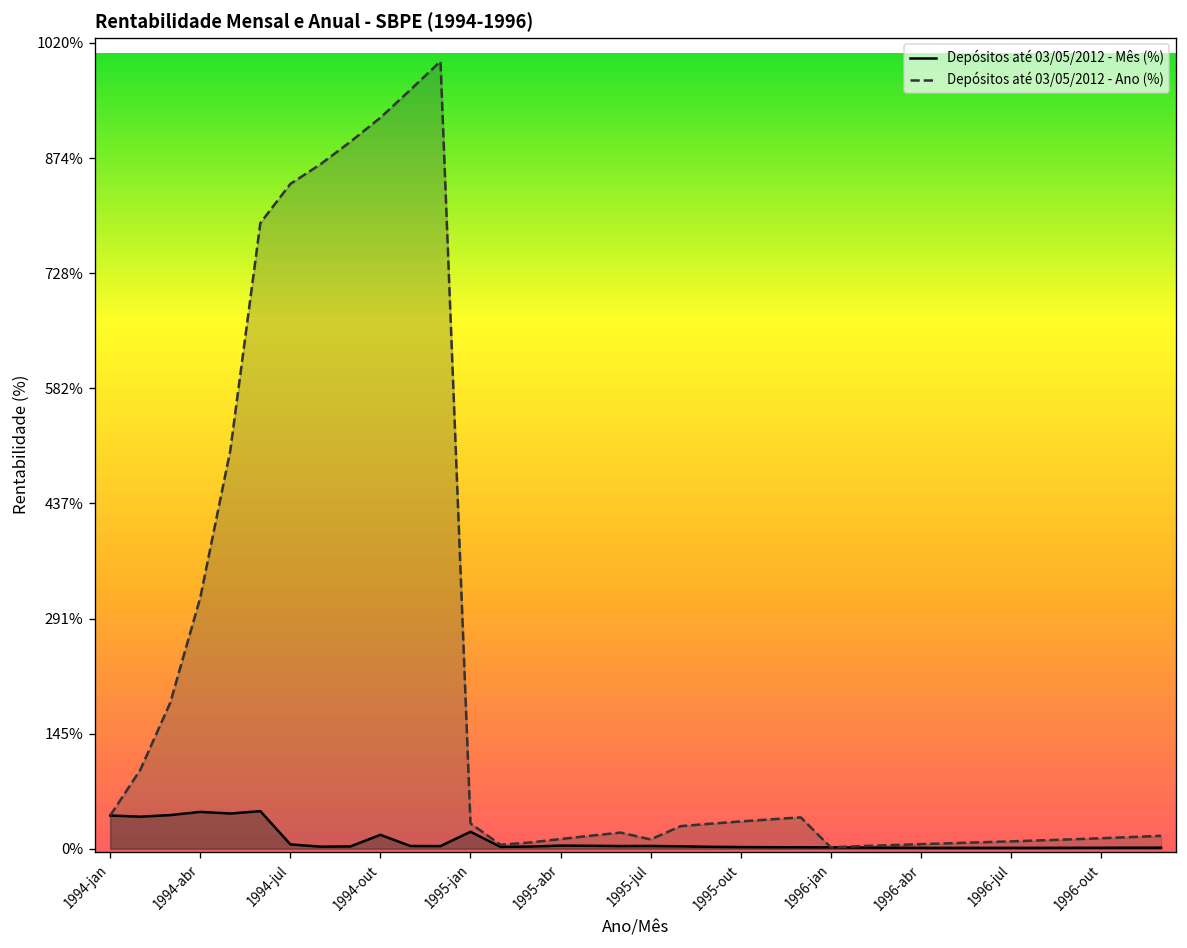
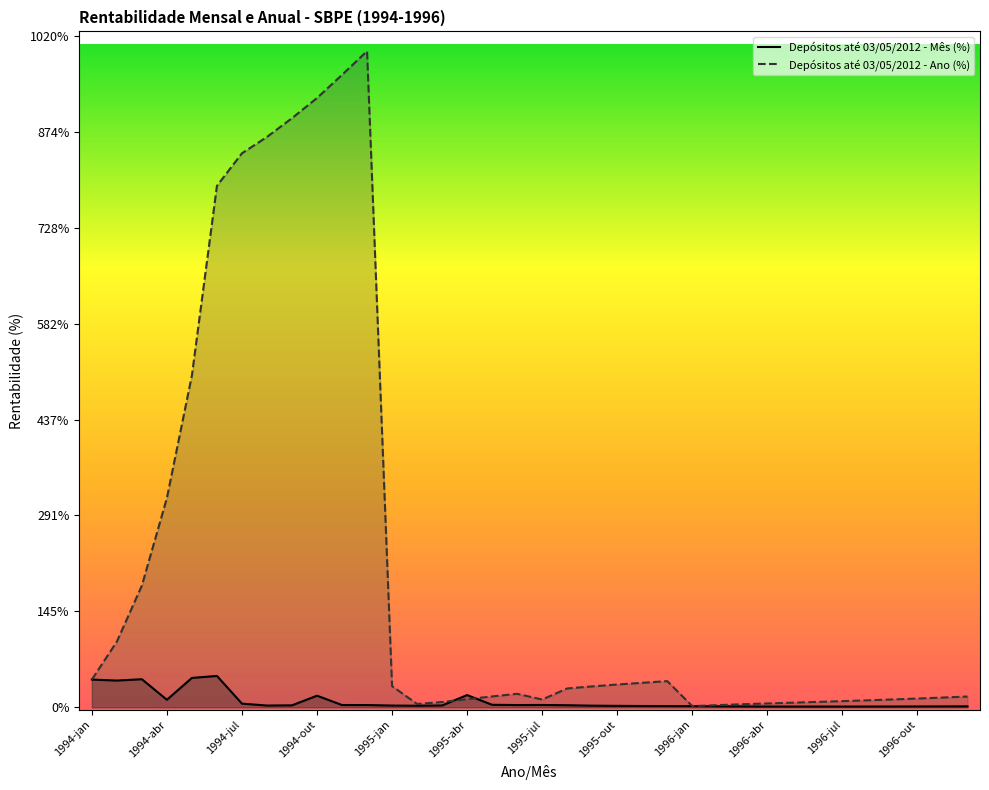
  {
    "Depósitos até 03/05/2012 - Mês (%)": {
-     "1994-abr": "50%",
+     "1994-abr": "10%",
      "1994-jul": "10%",
      "1994-out": "20%",
-     "1995-jan": "20%",
-     "1995-abr": "0%",
+     "1995-jan": "0%",
+     "1995-abr": "20%",
      "1995-jul": "0%",
      "1995-out": "0%",
      "1996-abr": "0%",
      "1996-jul": "0%",
      "1996-out": "0%"
    },
    "Depósitos até 03/05/2012 - Ano (%)": {
      "1994-abr": "320%",
      "1994-jul": "840%",
      "1994-out": "930%",
      "1995-jan": "30%",
      "1995-abr": "10%",
      "1995-jul": "10%",
      "1995-out": "30%",
      "1996-abr": "10%",
      "1996-jul": "10%",
      "1996-out": "10%"
    }
  }
